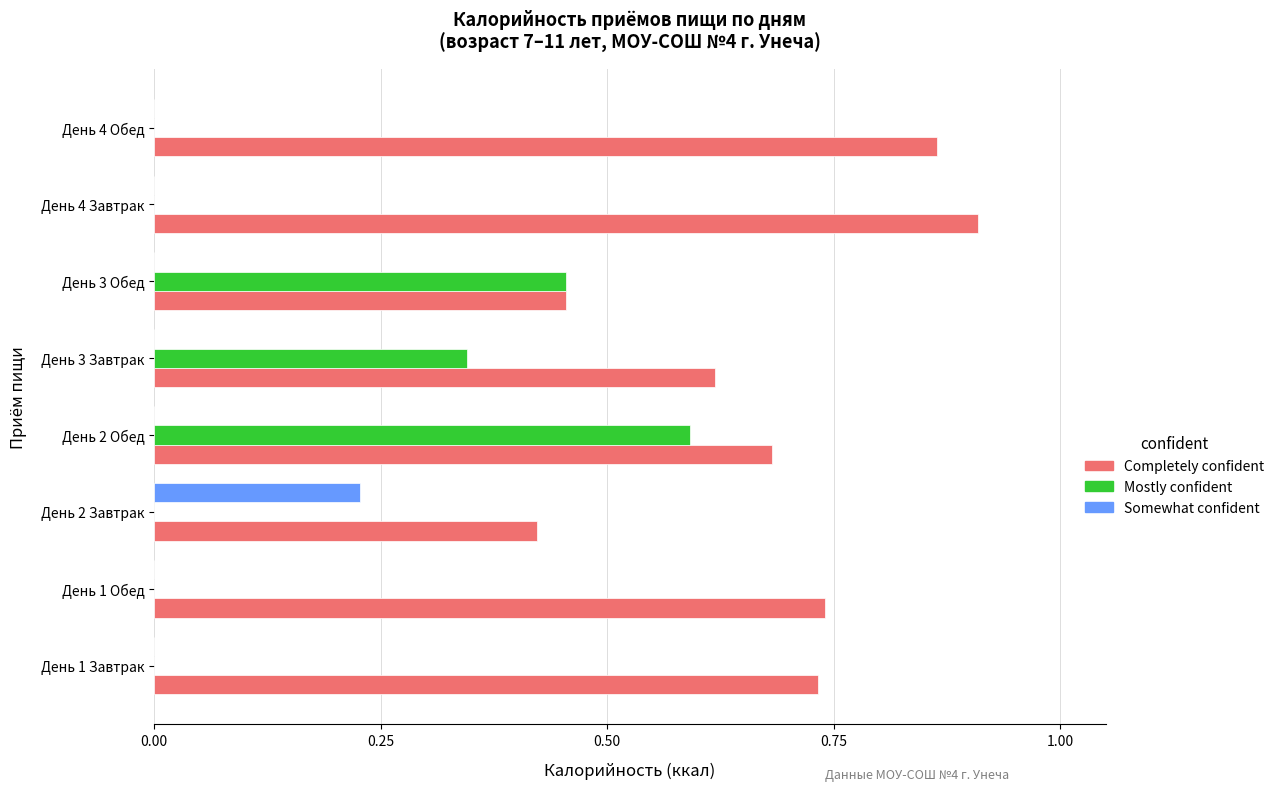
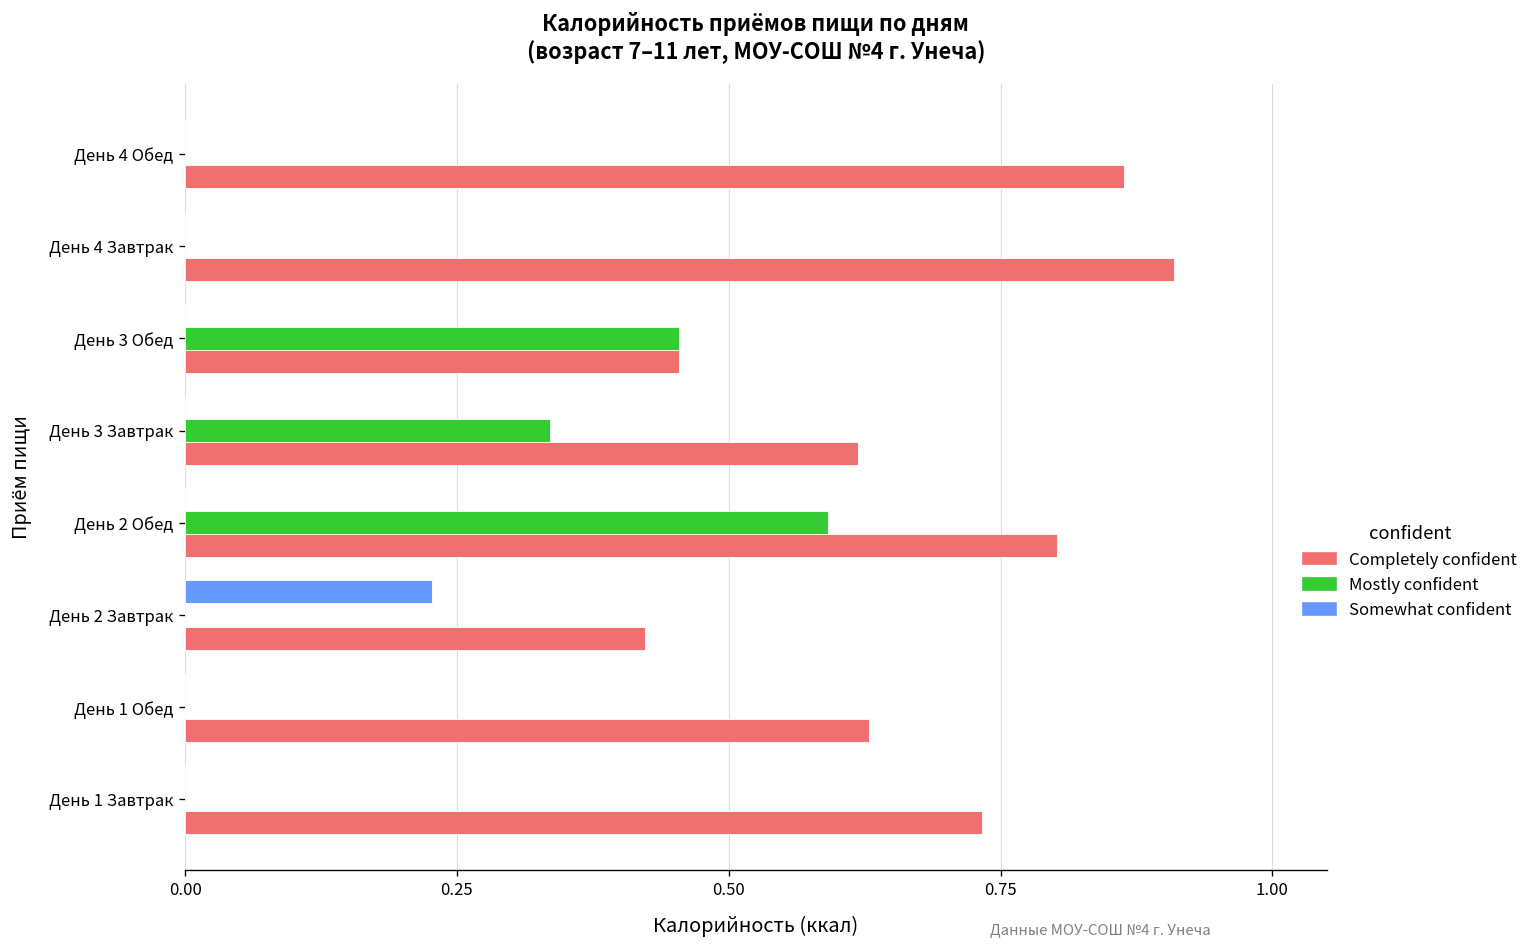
  {
    "Completely confident": {
      "День 4 Обед": 0.86,
      "День 4 Завтрак": 0.91,
      "День 3 Обед": 0.45,
      "День 3 Завтрак": 0.62,
-     "День 2 Обед": 0.68,
+     "День 2 Обед": 0.80,
      "День 2 Завтрак": 0.42,
-     "День 1 Обед": 0.74,
+     "День 1 Обед": 0.63,
      "День 1 Завтрак": 0.73
    },
    "Mostly confident": {
      "День 4 Обед": 0.00,
      "День 4 Завтрак": 0.00,
      "День 3 Обед": 0.45,
-     "День 3 Завтрак": 0.35,
+     "День 3 Завтрак": 0.34,
      "День 2 Обед": 0.59,
      "День 2 Завтрак": 0.00,
      "День 1 Обед": 0.00,
      "День 1 Завтрак": 0.00
    },
    "Somewhat confident": {
      "День 4 Обед": 0.00,
      "День 4 Завтрак": 0.00,
      "День 3 Обед": 0.00,
      "День 3 Завтрак": 0.00,
      "День 2 Обед": 0.00,
      "День 2 Завтрак": 0.23,
      "День 1 Обед": 0.00,
      "День 1 Завтрак": 0.00
    }
  }
